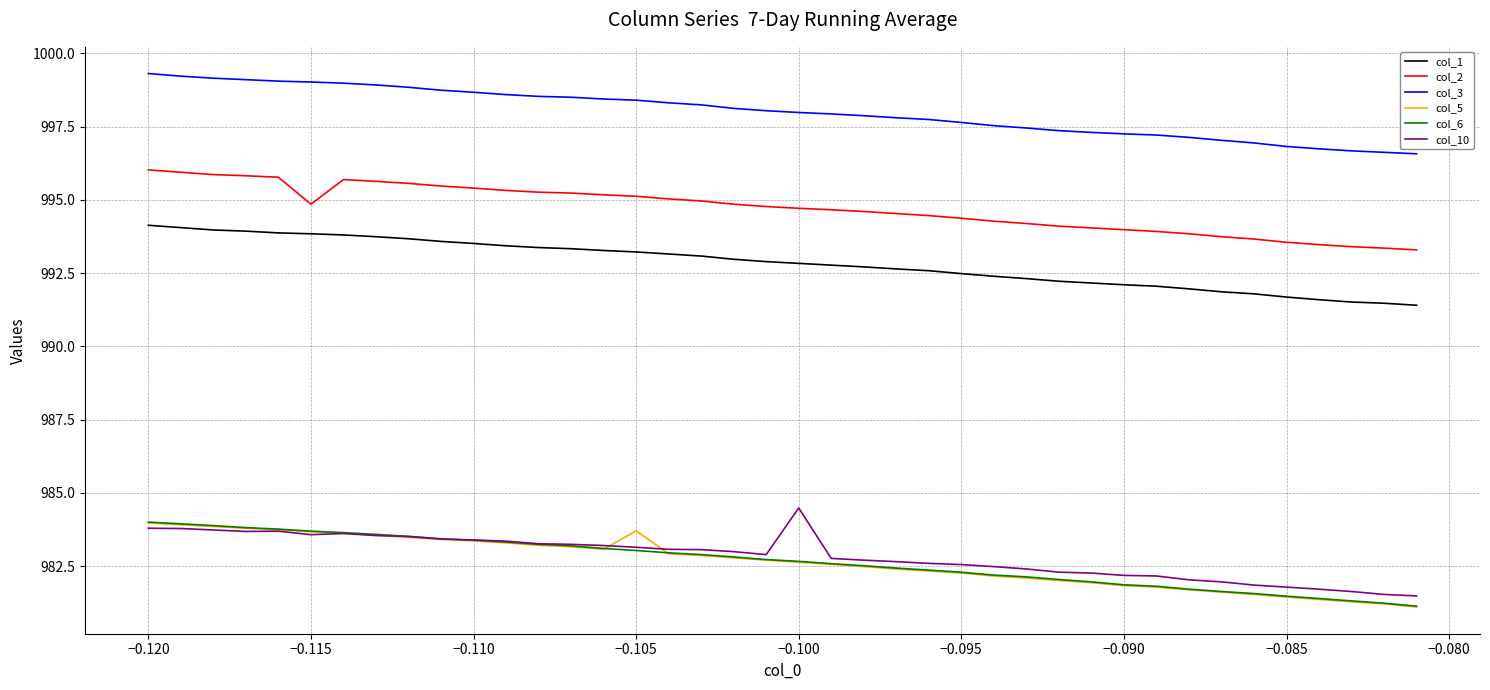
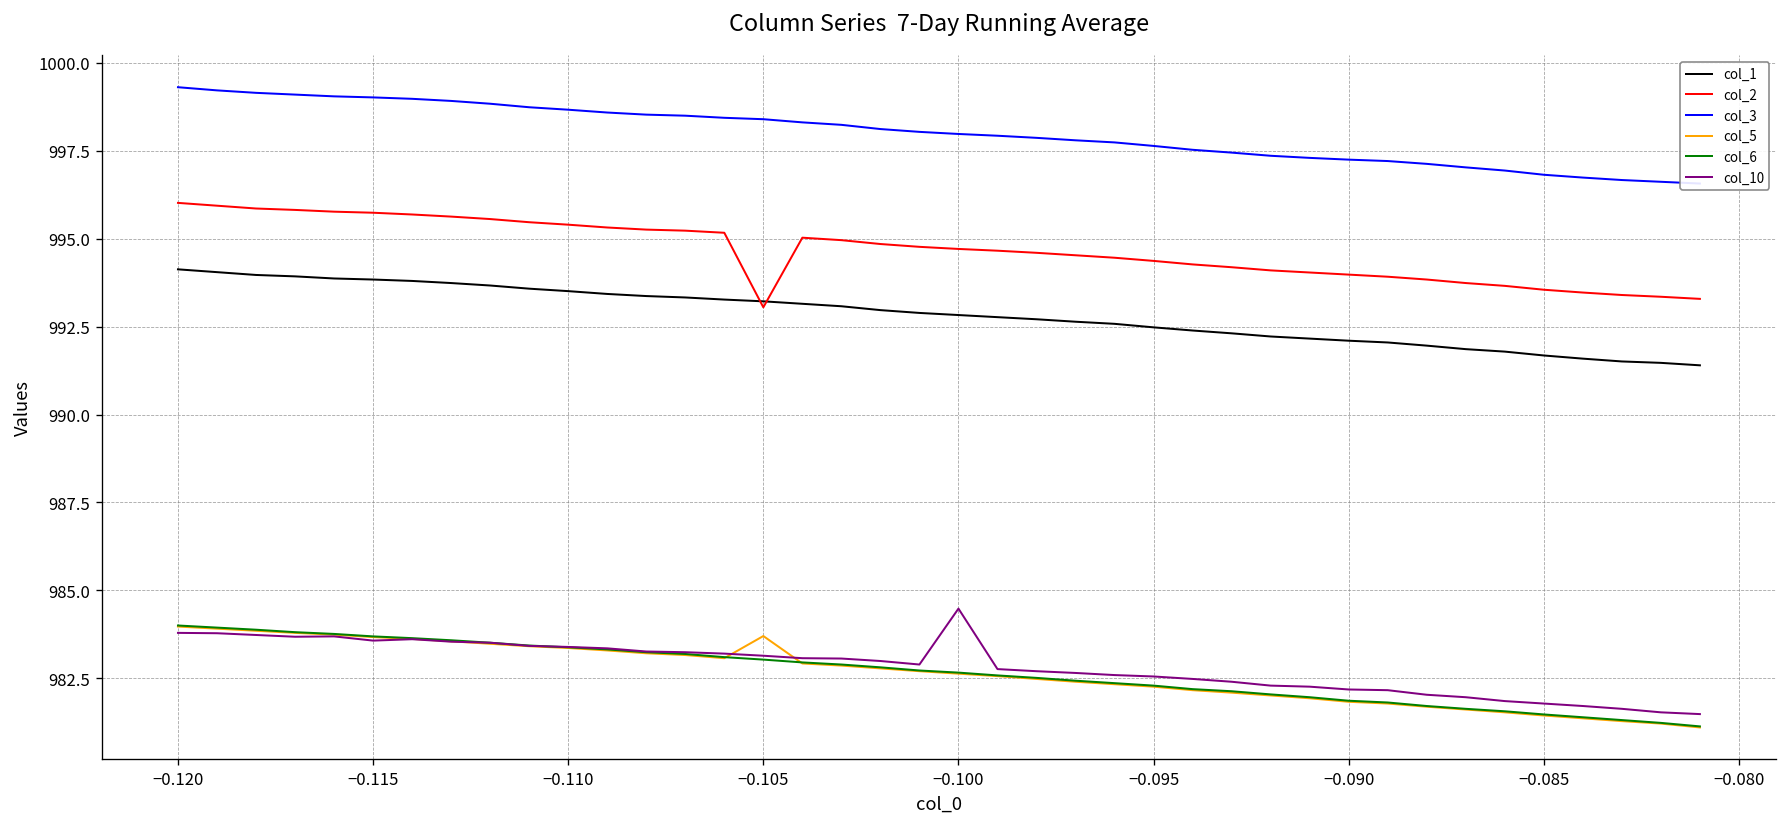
  {
    "col_1": {
      "−0.120": 994.1,
      "−0.115": 993.8,
      "−0.110": 993.5,
      "−0.105": 993.2,
      "−0.100": 992.8,
      "−0.095": 992.5,
      "−0.090": 992.1,
      "−0.085": 991.7
    },
    "col_2": {
      "−0.120": 996.0,
-     "−0.115": 994.9,
+     "−0.115": 995.7,
      "−0.110": 995.4,
-     "−0.105": 995.1,
+     "−0.105": 993.1,
      "−0.100": 994.7,
      "−0.095": 994.4,
      "−0.090": 994.0,
      "−0.085": 993.6
    },
    "col_3": {
      "−0.120": 999.3,
      "−0.115": 999.0,
      "−0.110": 998.7,
      "−0.105": 998.4,
      "−0.100": 998.0,
      "−0.095": 997.6,
      "−0.090": 997.3,
      "−0.085": 996.8
    },
    "col_5": {
      "−0.105": 983.7
    },
    "col_6": {
      "−0.105": 983.0
    },
    "col_10": {
      "−0.120": 983.8,
      "−0.115": 983.6,
      "−0.105": 983.1,
      "−0.100": 984.5,
      "−0.095": 982.6,
      "−0.090": 982.2,
      "−0.085": 981.8
    }
  }
